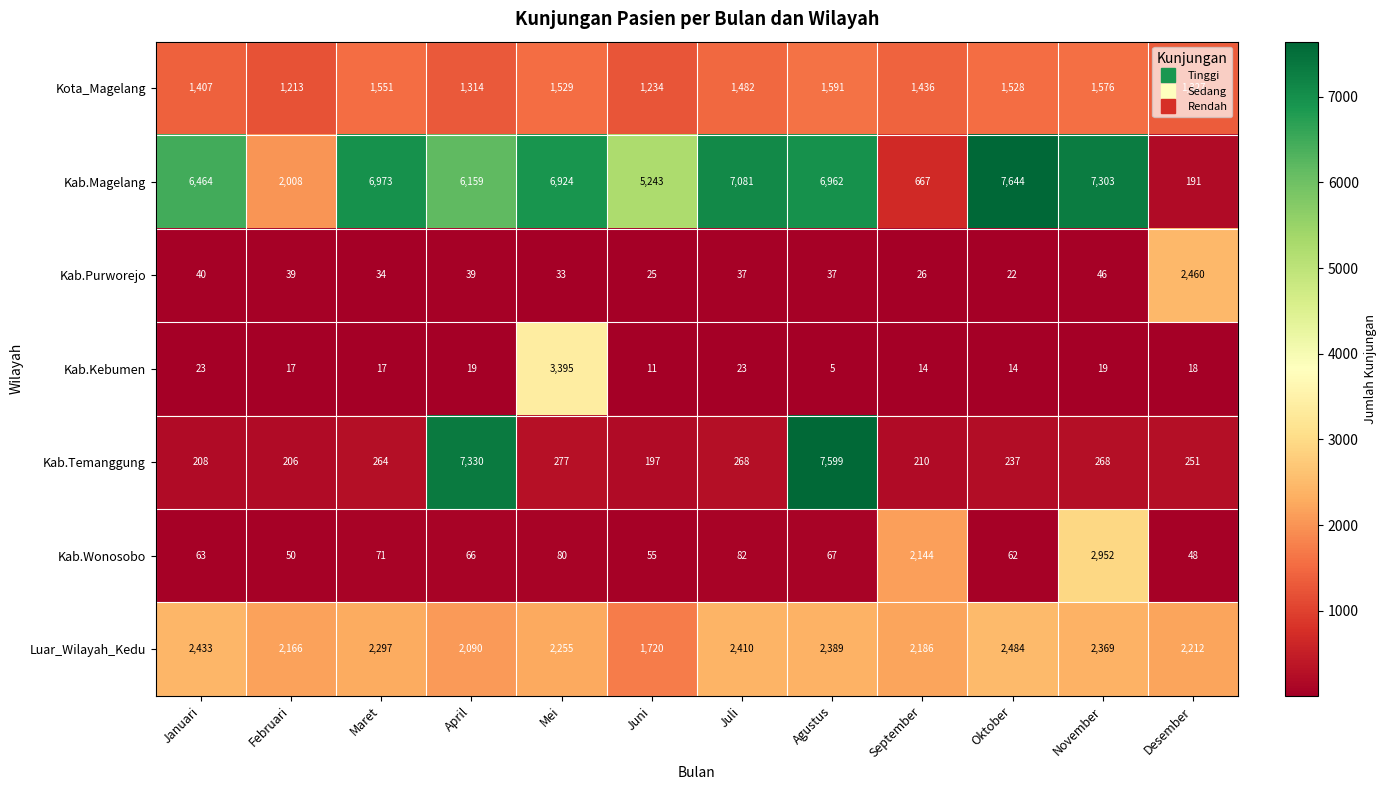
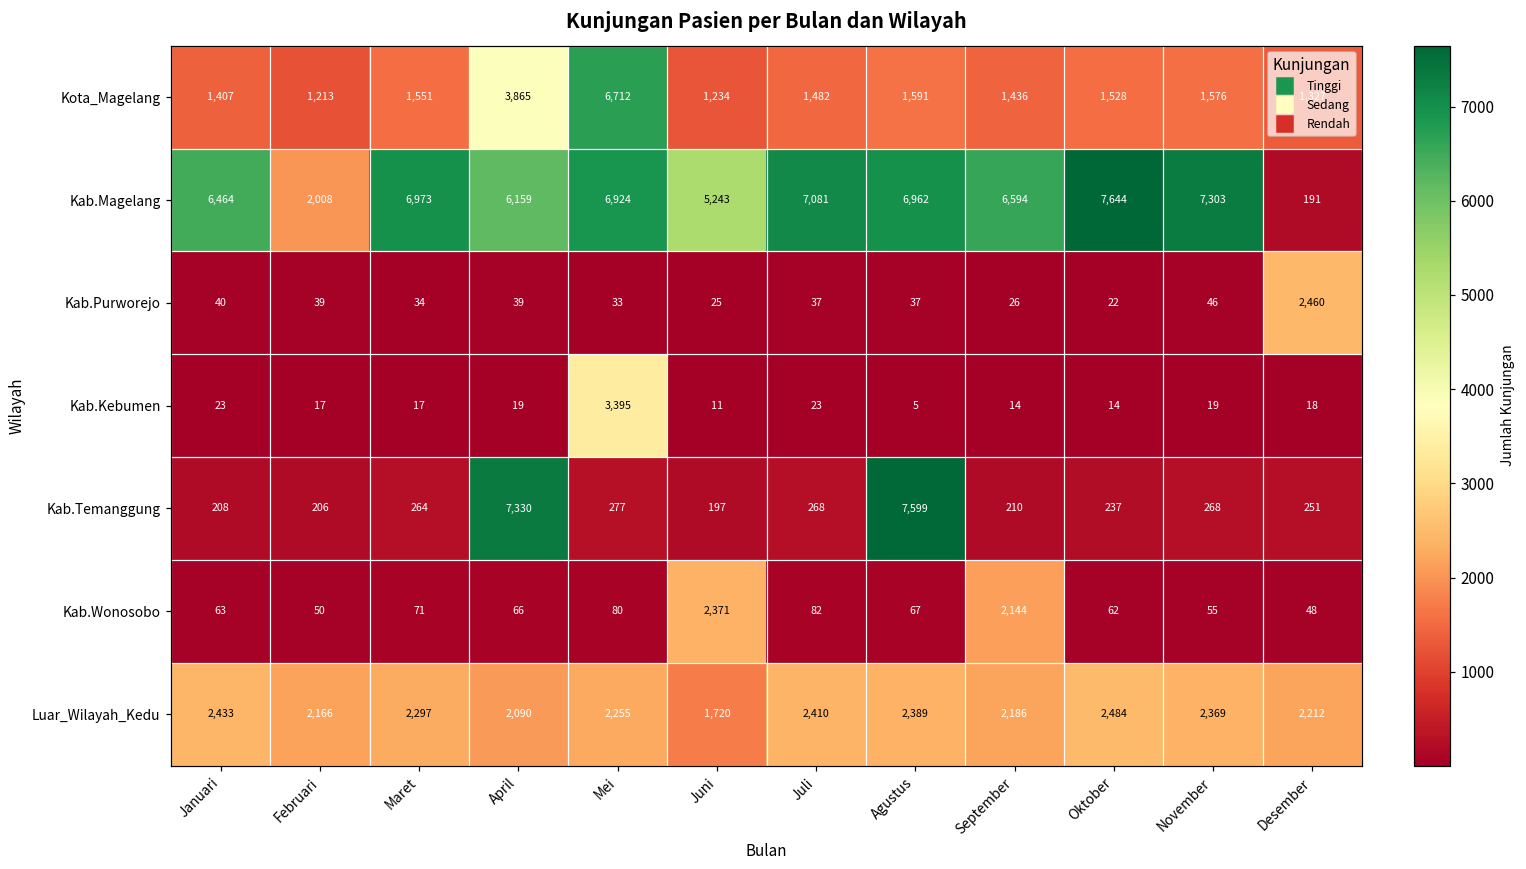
  {
    "Kota_Magelang": {
      "Januari": "1,407",
      "Februari": "1,213",
      "Maret": "1,551",
-     "April": "1,314",
-     "Mei": "1,529",
+     "April": "3,865",
+     "Mei": "6,712",
      "Juni": "1,234",
      "Juli": "1,482",
      "Agustus": "1,591",
      "September": "1,436",
      "Oktober": "1,528",
      "November": "1,576"
    },
    "Kab.Magelang": {
      "Januari": "6,464",
      "Februari": "2,008",
      "Maret": "6,973",
      "April": "6,159",
      "Mei": "6,924",
      "Juni": "5,243",
      "Juli": "7,081",
      "Agustus": "6,962",
-     "September": "667",
+     "September": "6,594",
      "Oktober": "7,644",
      "November": "7,303",
      "Desember": "191"
    },
    "Kab.Purworejo": {
      "Januari": "40",
      "Februari": "39",
      "Maret": "34",
      "April": "39",
      "Mei": "33",
      "Juni": "25",
      "Juli": "37",
      "Agustus": "37",
      "September": "26",
      "Oktober": "22",
      "November": "46",
      "Desember": "2,460"
    },
    "Kab.Kebumen": {
      "Januari": "23",
      "Februari": "17",
      "Maret": "17",
      "April": "19",
      "Mei": "3,395",
      "Juni": "11",
      "Juli": "23",
      "Agustus": "5",
      "September": "14",
      "Oktober": "14",
      "November": "19",
      "Desember": "18"
    },
    "Kab.Temanggung": {
      "Januari": "208",
      "Februari": "206",
      "Maret": "264",
      "April": "7,330",
      "Mei": "277",
      "Juni": "197",
      "Juli": "268",
      "Agustus": "7,599",
      "September": "210",
      "Oktober": "237",
      "November": "268",
      "Desember": "251"
    },
    "Kab.Wonosobo": {
      "Januari": "63",
      "Februari": "50",
      "Maret": "71",
      "April": "66",
      "Mei": "80",
-     "Juni": "55",
+     "Juni": "2,371",
      "Juli": "82",
      "Agustus": "67",
      "September": "2,144",
      "Oktober": "62",
-     "November": "2,952",
+     "November": "55",
      "Desember": "48"
    },
    "Luar_Wilayah_Kedu": {
      "Januari": "2,433",
      "Februari": "2,166",
      "Maret": "2,297",
      "April": "2,090",
      "Mei": "2,255",
      "Juni": "1,720",
      "Juli": "2,410",
      "Agustus": "2,389",
      "September": "2,186",
      "Oktober": "2,484",
      "November": "2,369",
      "Desember": "2,212"
    }
  }
